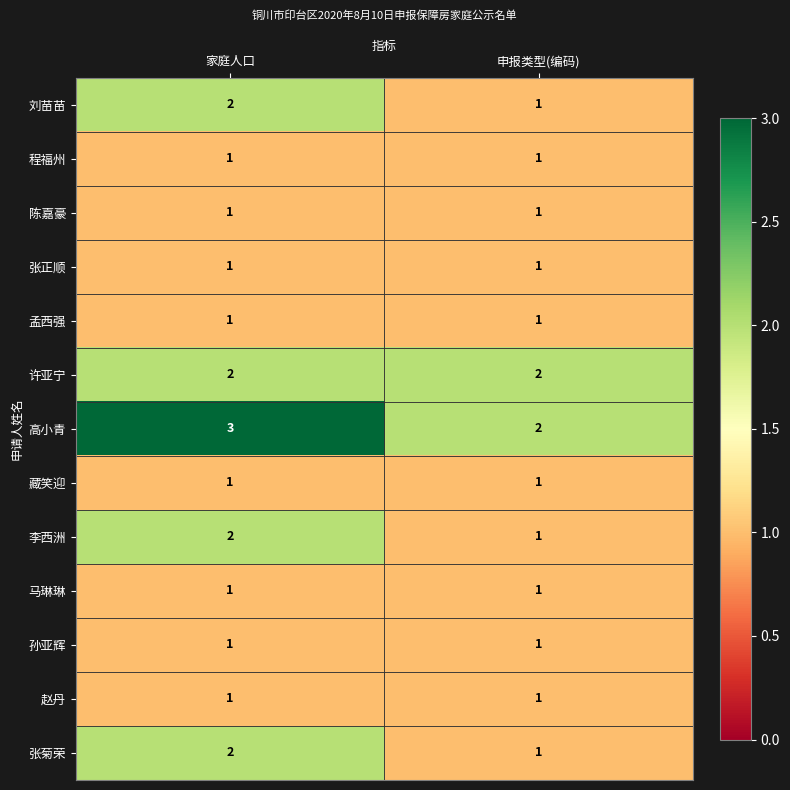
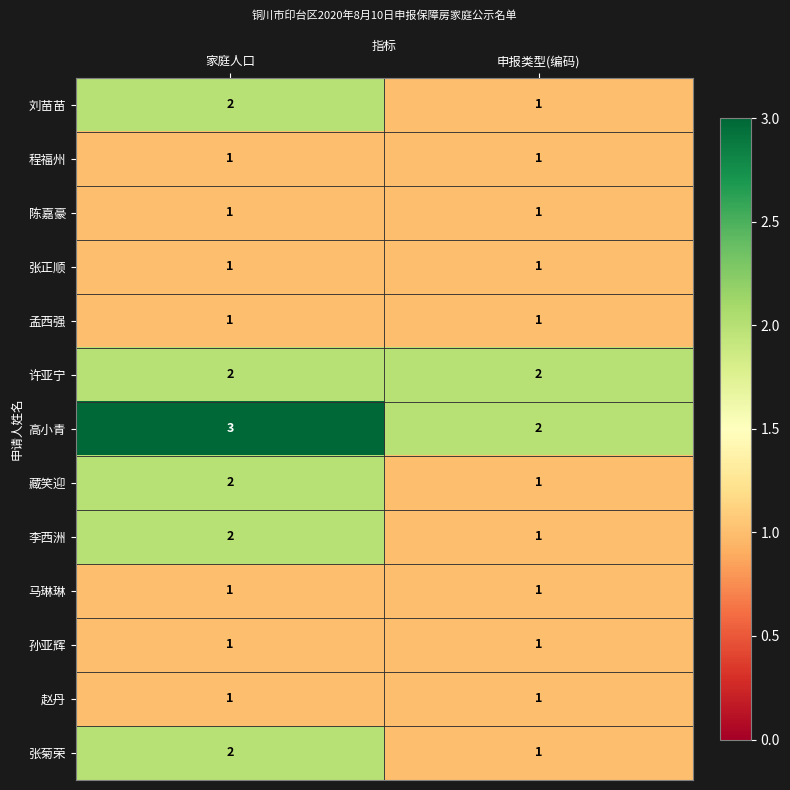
  {
    "刘苗苗": {
      "家庭人口": 2,
      "申报类型(编码)": 1
    },
    "程福州": {
      "家庭人口": 1,
      "申报类型(编码)": 1
    },
    "陈嘉豪": {
      "家庭人口": 1,
      "申报类型(编码)": 1
    },
    "张正顺": {
      "家庭人口": 1,
      "申报类型(编码)": 1
    },
    "孟西强": {
      "家庭人口": 1,
      "申报类型(编码)": 1
    },
    "许亚宁": {
      "家庭人口": 2,
      "申报类型(编码)": 2
    },
    "高小青": {
      "家庭人口": 3,
      "申报类型(编码)": 2
    },
    "藏笑迎": {
-     "家庭人口": 1,
+     "家庭人口": 2,
      "申报类型(编码)": 1
    },
    "李西洲": {
      "家庭人口": 2,
      "申报类型(编码)": 1
    },
    "马琳琳": {
      "家庭人口": 1,
      "申报类型(编码)": 1
    },
    "孙亚辉": {
      "家庭人口": 1,
      "申报类型(编码)": 1
    },
    "赵丹": {
      "家庭人口": 1,
      "申报类型(编码)": 1
    },
    "张菊荣": {
      "家庭人口": 2,
      "申报类型(编码)": 1
    }
  }
